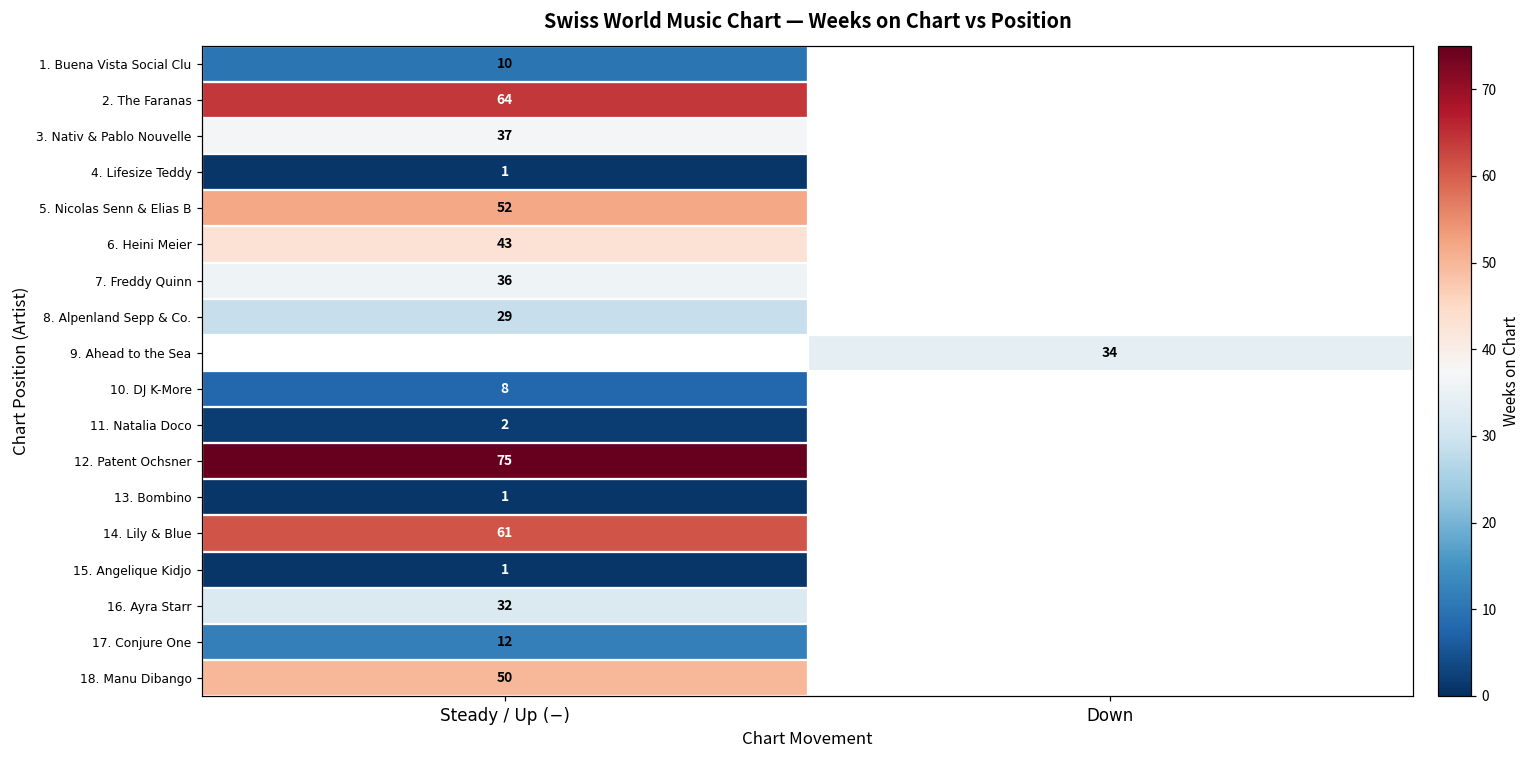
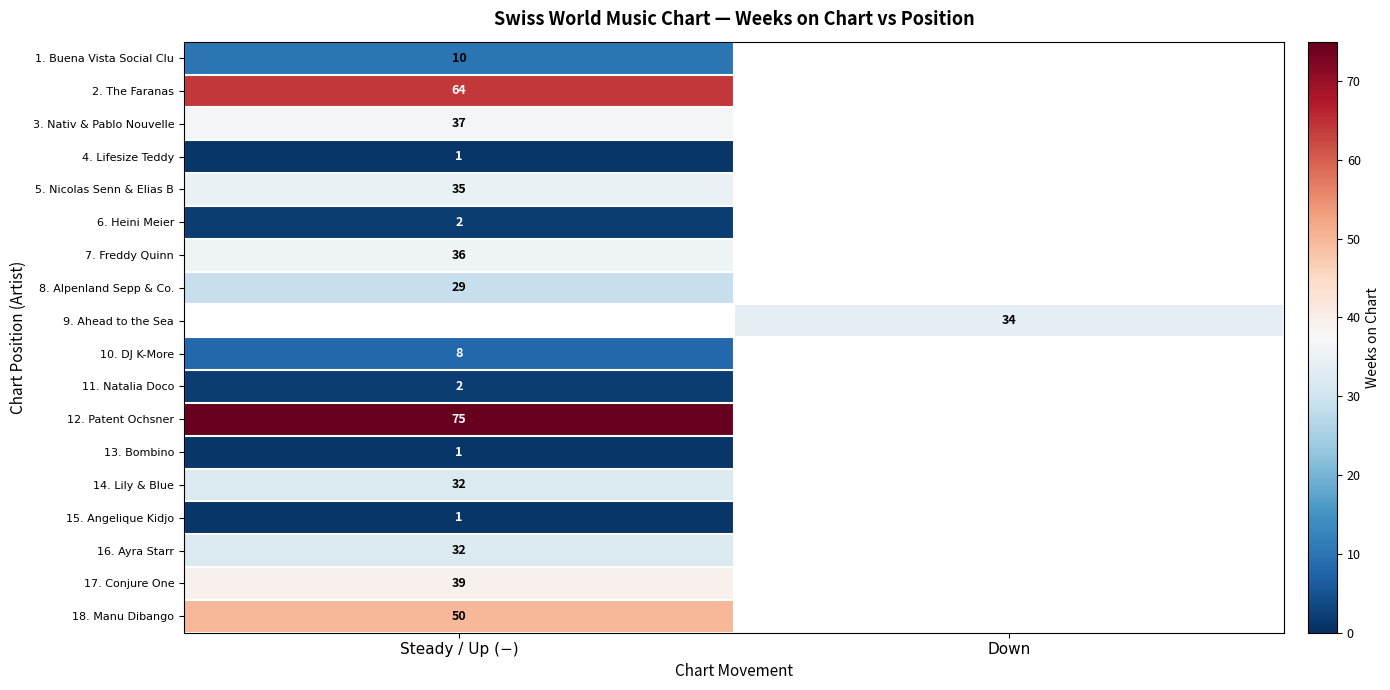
  {
    "1. Buena Vista Social Clu": {
      "Steady / Up (−)": 10
    },
    "2. The Faranas": {
      "Steady / Up (−)": 64
    },
    "3. Nativ & Pablo Nouvelle": {
      "Steady / Up (−)": 37
    },
    "4. Lifesize Teddy": {
      "Steady / Up (−)": 1
    },
    "5. Nicolas Senn & Elias B": {
-     "Steady / Up (−)": 52
+     "Steady / Up (−)": 35
    },
    "6. Heini Meier": {
-     "Steady / Up (−)": 43
+     "Steady / Up (−)": 2
    },
    "7. Freddy Quinn": {
      "Steady / Up (−)": 36
    },
    "8. Alpenland Sepp & Co.": {
      "Steady / Up (−)": 29
    },
    "9. Ahead to the Sea": {
      "Down": 34
    },
    "10. DJ K-More": {
      "Steady / Up (−)": 8
    },
    "11. Natalia Doco": {
      "Steady / Up (−)": 2
    },
    "12. Patent Ochsner": {
      "Steady / Up (−)": 75
    },
    "13. Bombino": {
      "Steady / Up (−)": 1
    },
    "14. Lily & Blue": {
-     "Steady / Up (−)": 61
+     "Steady / Up (−)": 32
    },
    "15. Angelique Kidjo": {
      "Steady / Up (−)": 1
    },
    "16. Ayra Starr": {
      "Steady / Up (−)": 32
    },
    "17. Conjure One": {
-     "Steady / Up (−)": 12
+     "Steady / Up (−)": 39
    },
    "18. Manu Dibango": {
      "Steady / Up (−)": 50
    }
  }
